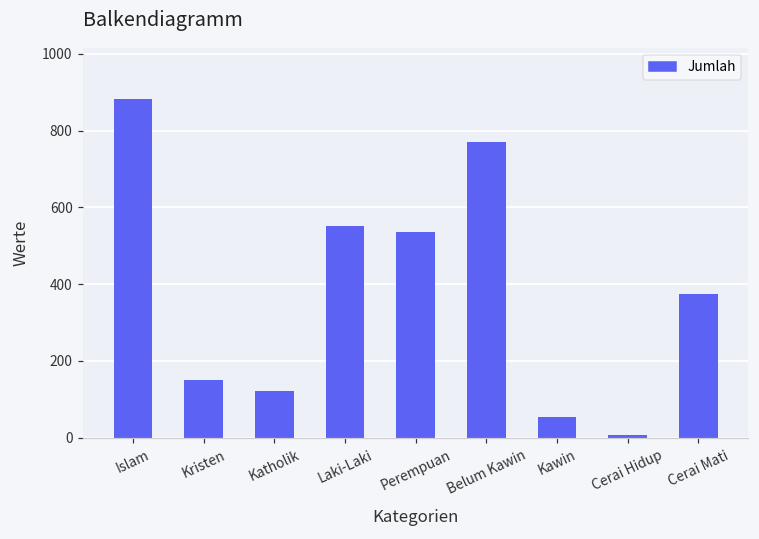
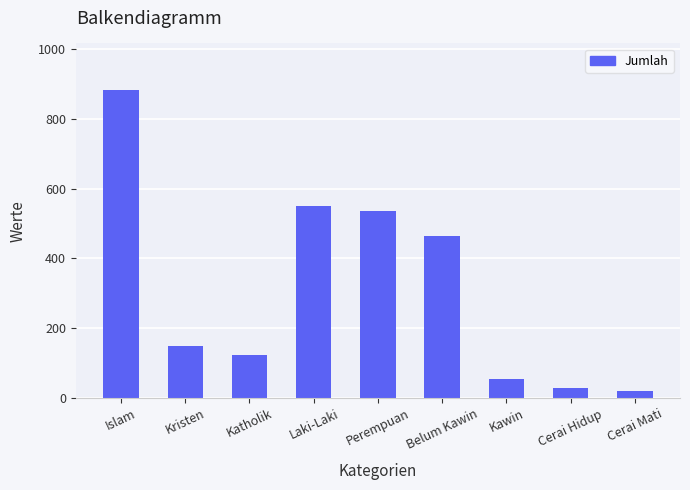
  {
    "Islam": 880,
    "Kristen": 150,
    "Katholik": 120,
    "Laki-Laki": 550,
    "Perempuan": 540,
-   "Belum Kawin": 770,
+   "Belum Kawin": 460,
    "Kawin": 60,
-   "Cerai Hidup": 10,
-   "Cerai Mati": 370
+   "Cerai Hidup": 30,
+   "Cerai Mati": 20
  }
